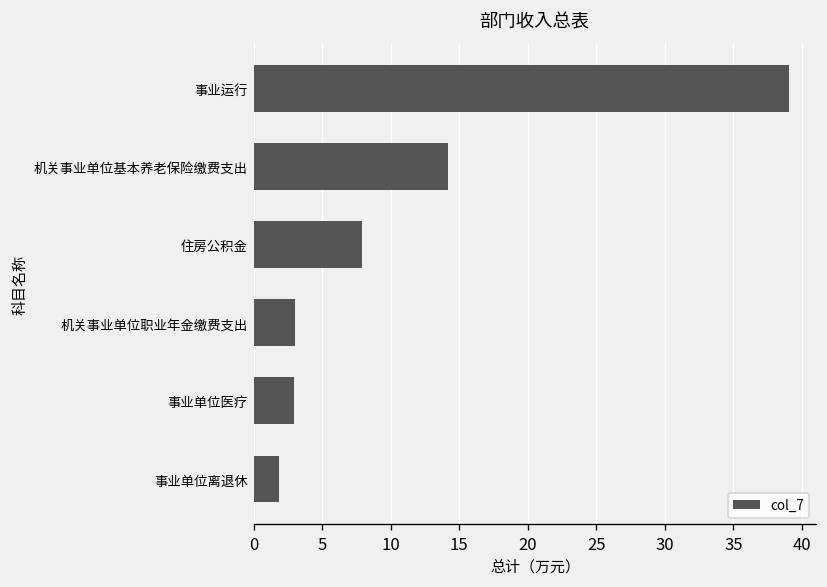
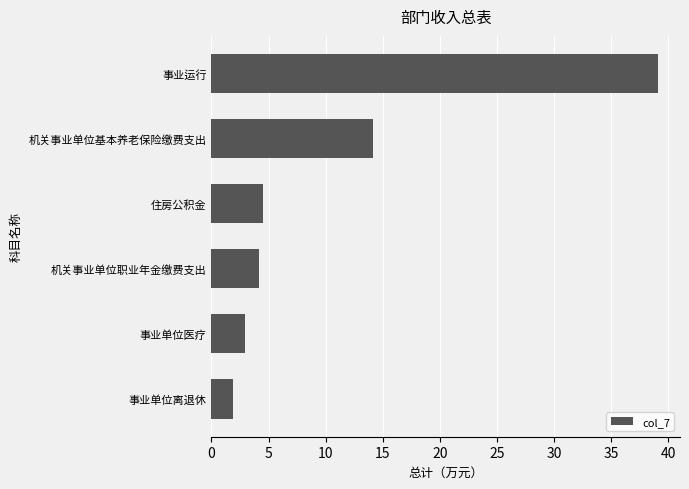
  {
    "事业运行": 39.1,
    "机关事业单位基本养老保险缴费支出": 14.2,
-   "住房公积金": 7.9,
-   "机关事业单位职业年金缴费支出": 3.0,
+   "住房公积金": 4.5,
+   "机关事业单位职业年金缴费支出": 4.2,
    "事业单位医疗": 3.0,
    "事业单位离退休": 1.9
  }
